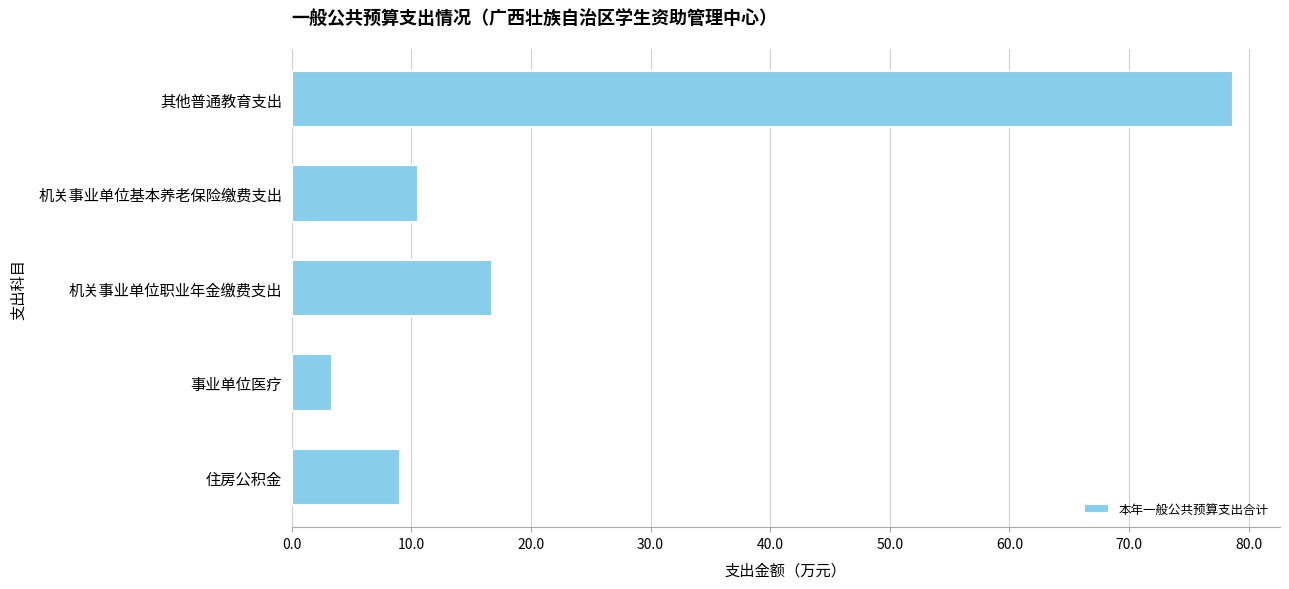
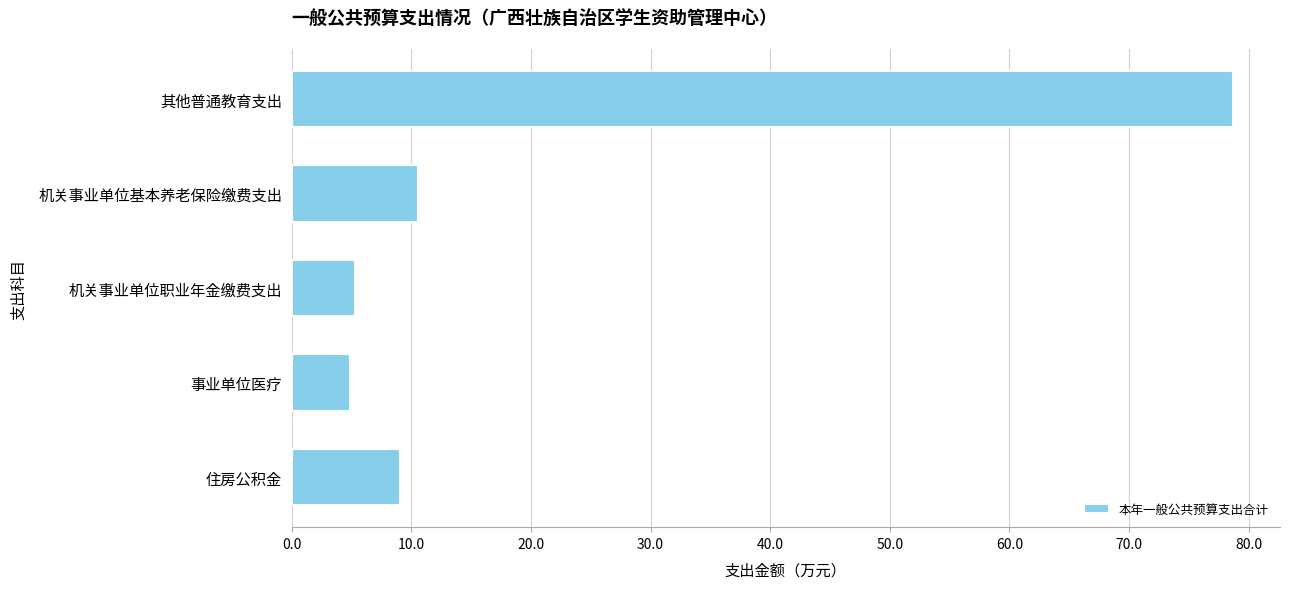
  {
    "其他普通教育支出": 78.7,
    "机关事业单位基本养老保险缴费支出": 10.6,
-   "机关事业单位职业年金缴费支出": 16.8,
-   "事业单位医疗": 3.4,
+   "机关事业单位职业年金缴费支出": 5.3,
+   "事业单位医疗": 4.9,
    "住房公积金": 9.1
  }
